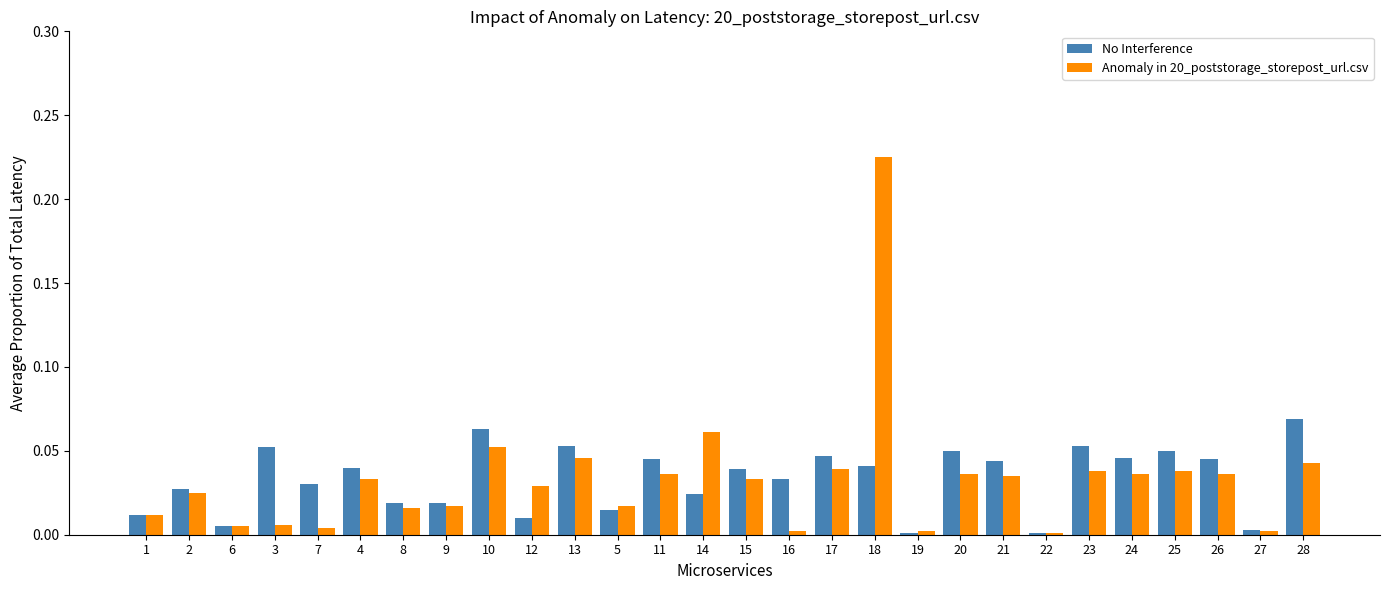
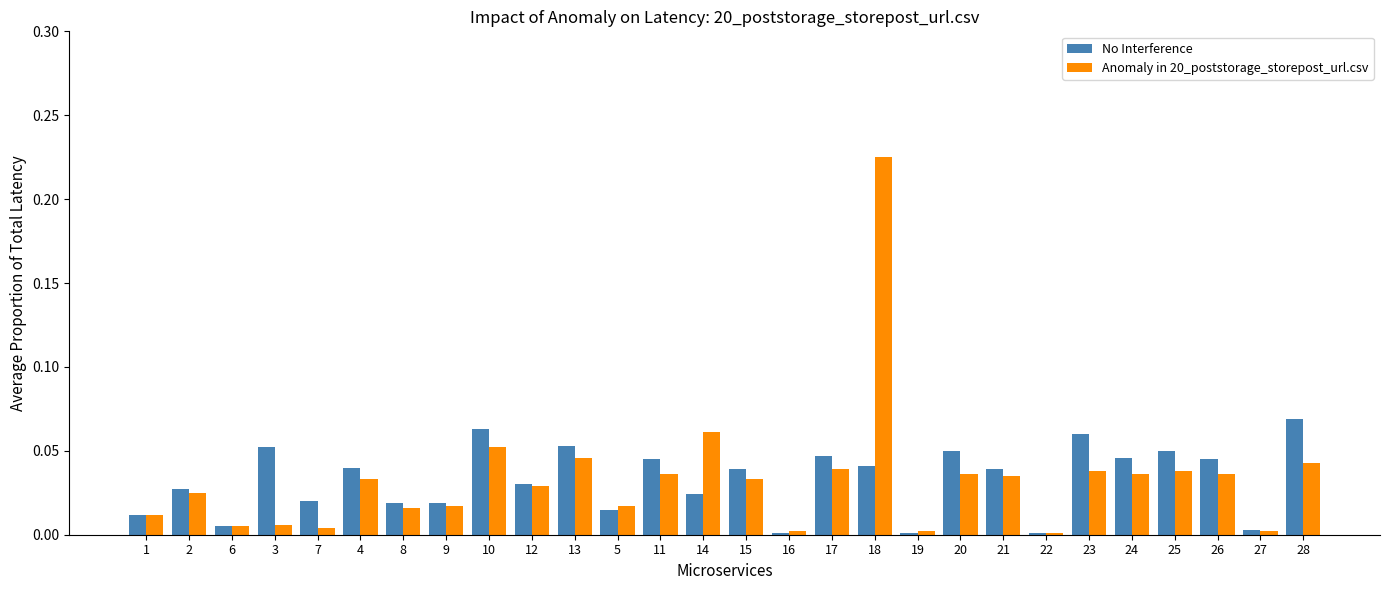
  {
    "No Interference": {
      "1": 0.012,
      "2": 0.027,
      "6": 0.005,
      "3": 0.052,
-     "7": 0.03,
+     "7": 0.02,
      "4": 0.040,
      "8": 0.019,
      "9": 0.019,
      "10": 0.063,
-     "12": 0.01,
+     "12": 0.03,
      "13": 0.053,
      "5": 0.015,
      "11": 0.045,
      "14": 0.024,
      "15": 0.039,
-     "16": 0.033,
+     "16": 0.001,
      "17": 0.047,
      "18": 0.041,
      "20": 0.050,
-     "21": 0.044,
-     "23": 0.053,
+     "21": 0.039,
+     "23": 0.060,
      "24": 0.046,
      "25": 0.050,
      "26": 0.045,
      "27": 0.003,
      "28": 0.069
    },
    "Anomaly in 20_poststorage_storepost_url.csv": {
      "1": 0.012,
      "2": 0.025,
      "6": 0.005,
      "3": 0.006,
      "7": 0.004,
      "4": 0.033,
      "8": 0.016,
      "9": 0.017,
      "10": 0.052,
      "12": 0.029,
      "13": 0.046,
      "5": 0.017,
      "11": 0.036,
      "14": 0.061,
      "15": 0.033,
      "16": 0.002,
      "17": 0.039,
      "18": 0.225,
      "19": 0.002,
      "20": 0.036,
      "21": 0.035,
      "23": 0.038,
      "24": 0.036,
      "25": 0.038,
      "26": 0.036,
      "27": 0.002,
      "28": 0.043
    }
  }
